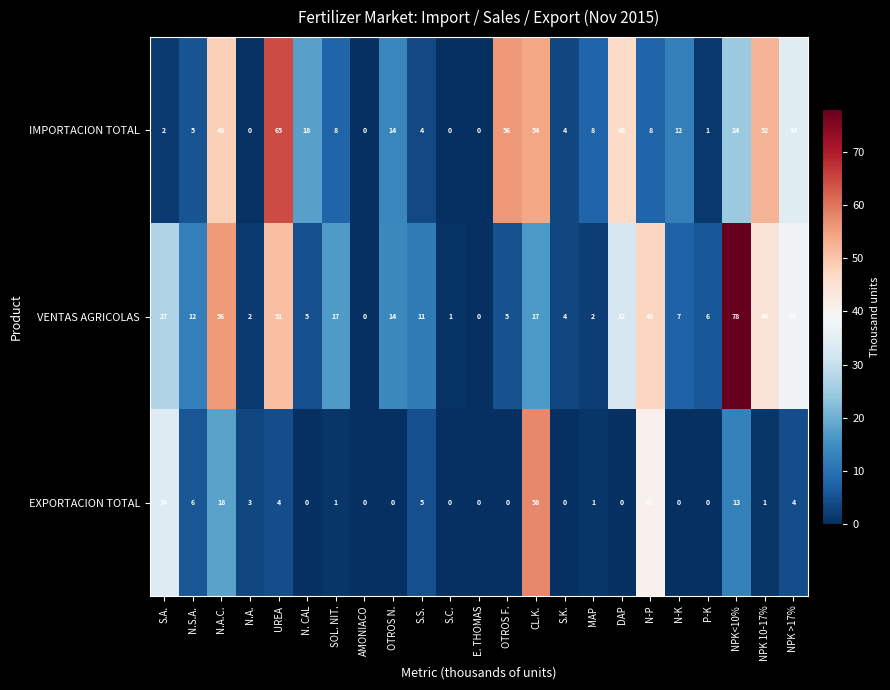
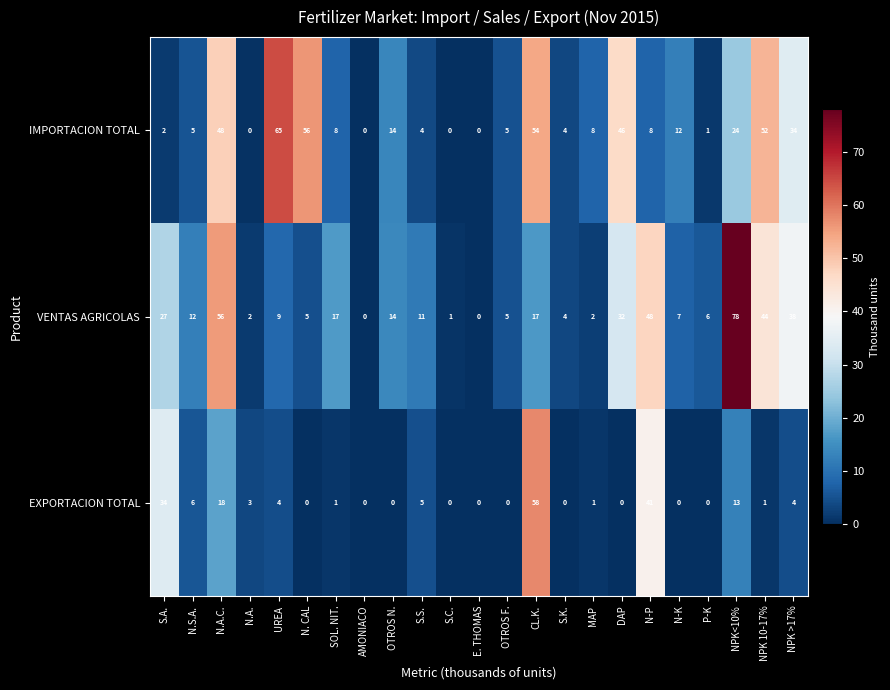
  {
    "IMPORTACION TOTAL": {
      "S.A.": 2,
      "N.S.A.": 5,
      "N.A.C.": 48,
      "N.A.": 0,
      "UREA": 65,
-     "N. CAL": 18,
+     "N. CAL": 56,
      "SOL. NIT.": 8,
      "AMONIACO": 0,
      "OTROS N.": 14,
      "S.S.": 4,
      "S.C.": 0,
      "E. THOMAS": 0,
-     "OTROS F.": 56,
+     "OTROS F.": 5,
      "CL.K.": 54,
      "S.K.": 4,
      "MAP": 8,
      "DAP": 46,
      "N-P": 8,
      "N-K": 12,
      "P-K": 1,
      "NPK<10%": 24,
      "NPK 10-17%": 52
    },
    "VENTAS AGRICOLAS": {
      "S.A.": 27,
      "N.S.A.": 12,
      "N.A.C.": 56,
      "N.A.": 2,
-     "UREA": 51,
+     "UREA": 9,
      "N. CAL": 5,
      "SOL. NIT.": 17,
      "AMONIACO": 0,
      "OTROS N.": 14,
      "S.S.": 11,
      "S.C.": 1,
      "E. THOMAS": 0,
      "OTROS F.": 5,
      "CL.K.": 17,
      "S.K.": 4,
      "MAP": 2,
      "N-P": 48,
      "N-K": 7,
      "P-K": 6,
      "NPK<10%": 78
    },
    "EXPORTACION TOTAL": {
      "N.S.A.": 6,
      "N.A.C.": 18,
      "N.A.": 3,
      "UREA": 4,
      "N. CAL": 0,
      "SOL. NIT.": 1,
      "AMONIACO": 0,
      "OTROS N.": 0,
      "S.S.": 5,
      "S.C.": 0,
      "E. THOMAS": 0,
      "OTROS F.": 0,
      "CL.K.": 58,
      "S.K.": 0,
      "MAP": 1,
      "DAP": 0,
      "N-K": 0,
      "P-K": 0,
      "NPK<10%": 13,
      "NPK 10-17%": 1,
      "NPK >17%": 4
    }
  }
